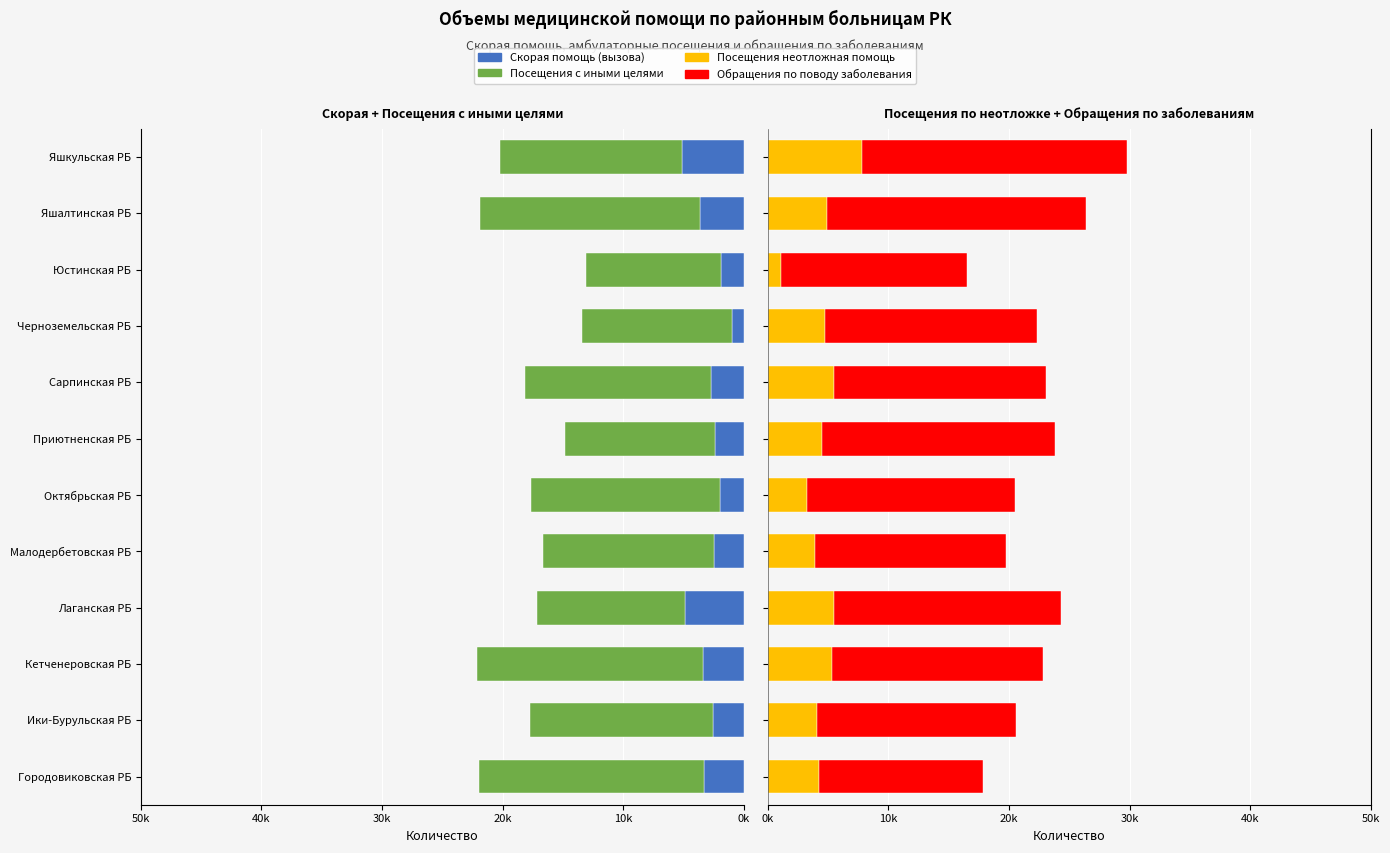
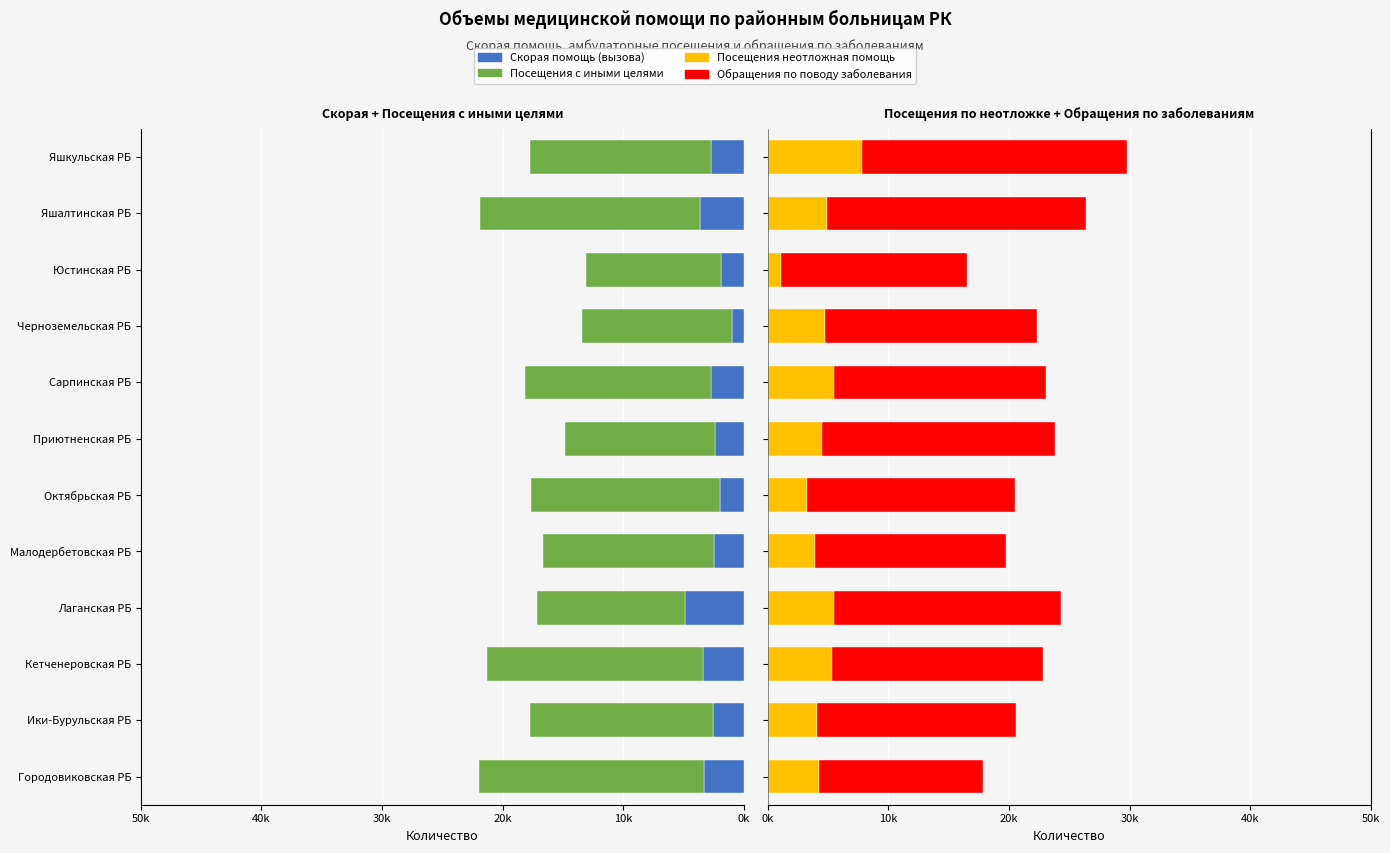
  {
    "Скорая + Посещения с иными целями": {
      "Скорая помощь (вызова)": {
-       "Яшкульская РБ": 5200,
+       "Яшкульская РБ": 2700,
        "Яшалтинская РБ": 3600,
        "Юстинская РБ": 1900,
        "Черноземельская РБ": 1000,
        "Сарпинская РБ": 2700,
        "Приютненская РБ": 2400,
        "Октябрьская РБ": 2000,
        "Малодербетовская РБ": 2500,
        "Лаганская РБ": 4800,
        "Кетченеровская РБ": 3400,
        "Ики-Бурульская РБ": 2600,
        "Городовиковская РБ": 3300
      },
      "Посещения с иными целями": {
        "Яшкульская РБ": 15000,
        "Яшалтинская РБ": 18300,
        "Юстинская РБ": 11200,
        "Черноземельская РБ": 12500,
        "Сарпинская РБ": 15400,
        "Приютненская РБ": 12500,
        "Октябрьская РБ": 15700,
        "Малодербетовская РБ": 14200,
        "Лаганская РБ": 12400,
-       "Кетченеровская РБ": 18700,
+       "Кетченеровская РБ": 17900,
        "Ики-Бурульская РБ": 15200,
        "Городовиковская РБ": 18700
      }
    }
  }
